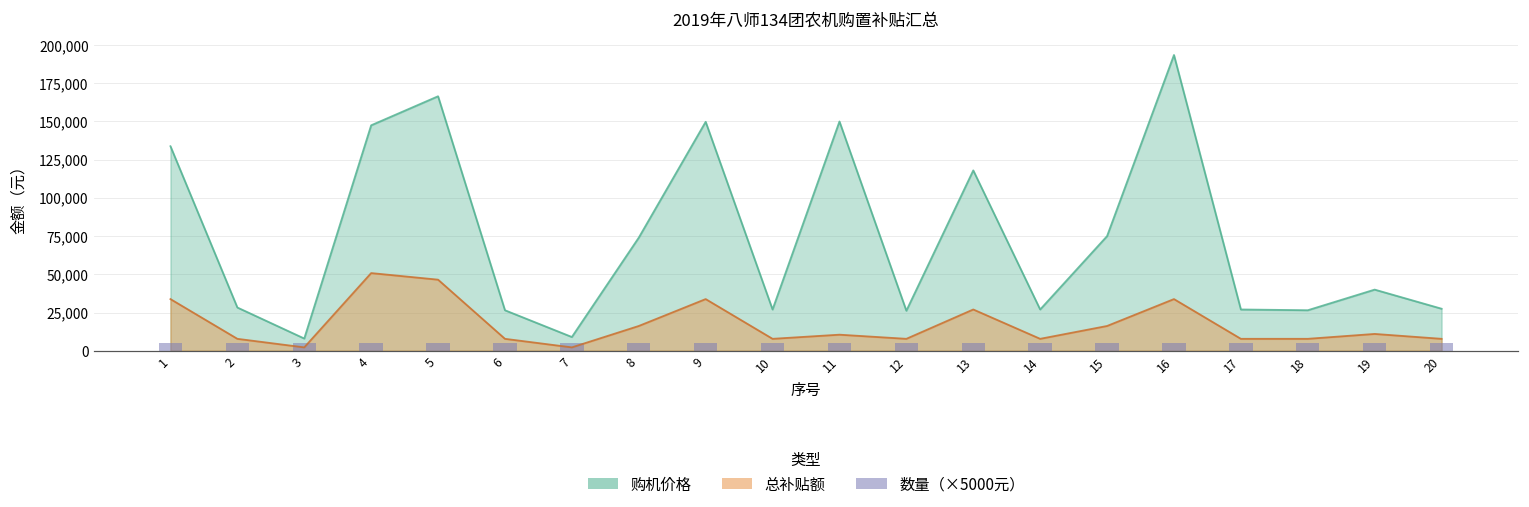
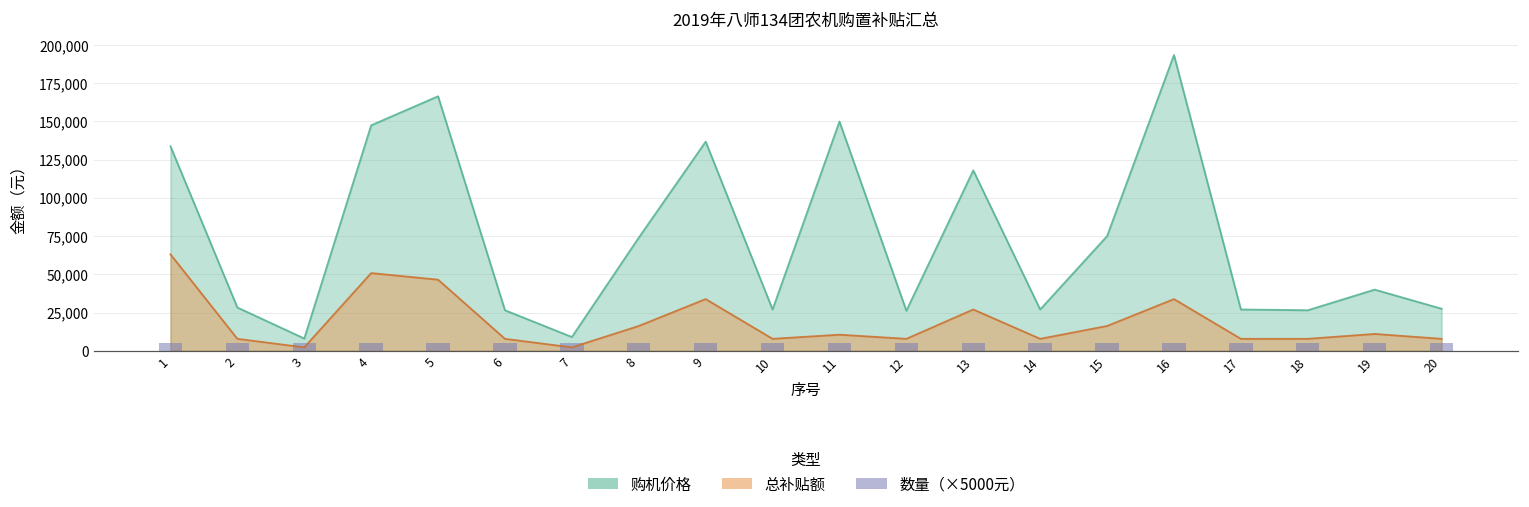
  {
    "数量（×5000元）": {
      "1": "5,000",
      "2": "5,000",
      "3": "5,000",
      "4": "5,000",
      "5": "5,000",
      "6": "5,000",
      "7": "5,000",
      "8": "5,000",
      "9": "5,000",
      "10": "5,000",
      "11": "5,000",
      "12": "5,000",
      "13": "5,000",
      "14": "5,000",
      "15": "5,000",
      "16": "5,000",
      "17": "5,000",
      "18": "5,000",
      "19": "5,000",
      "20": "5,000"
    },
    "购机价格": {
      "1": "134,000",
      "2": "28,000",
      "3": "8,000",
      "4": "148,000",
      "5": "167,000",
      "6": "27,000",
      "7": "9,000",
      "8": "74,000",
-     "9": "150,000",
+     "9": "137,000",
      "10": "27,000",
      "11": "150,000",
      "12": "26,000",
      "13": "118,000",
      "14": "27,000",
      "15": "75,000",
      "16": "194,000",
      "17": "27,000",
      "18": "27,000",
      "19": "40,000",
      "20": "28,000"
    },
    "总补贴额": {
-     "1": "34,000",
+     "1": "63,000",
      "2": "8,000",
      "3": "2,000",
      "4": "51,000",
      "5": "47,000",
      "6": "8,000",
      "7": "2,000",
      "8": "16,000",
      "9": "34,000",
      "10": "8,000",
      "11": "11,000",
      "12": "8,000",
      "13": "27,000",
      "14": "8,000",
      "15": "16,000",
      "16": "34,000",
      "17": "8,000",
      "18": "8,000",
      "19": "11,000",
      "20": "8,000"
    }
  }
